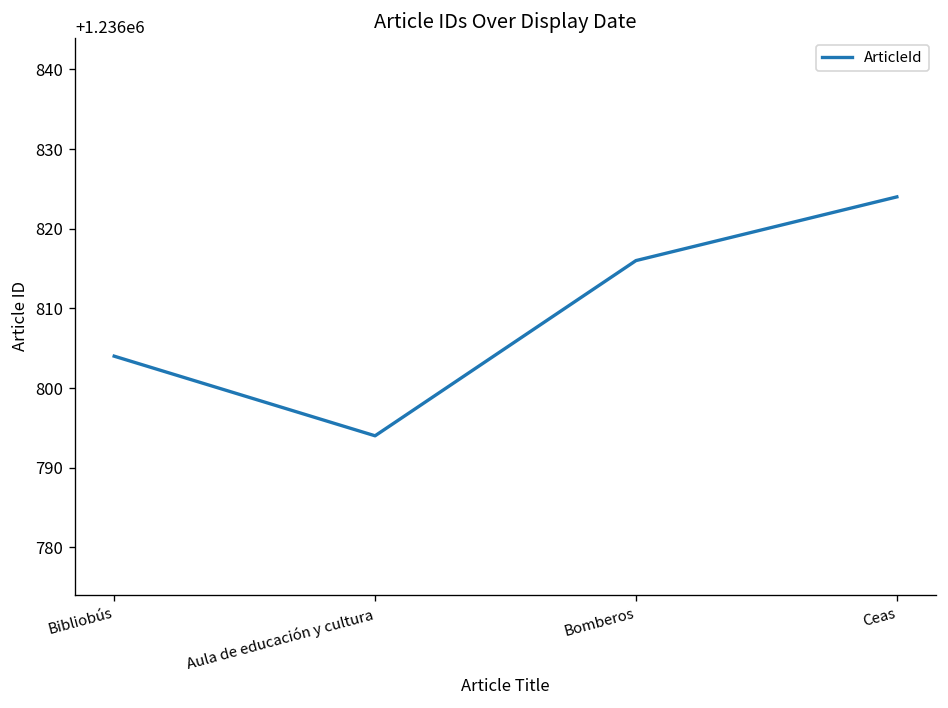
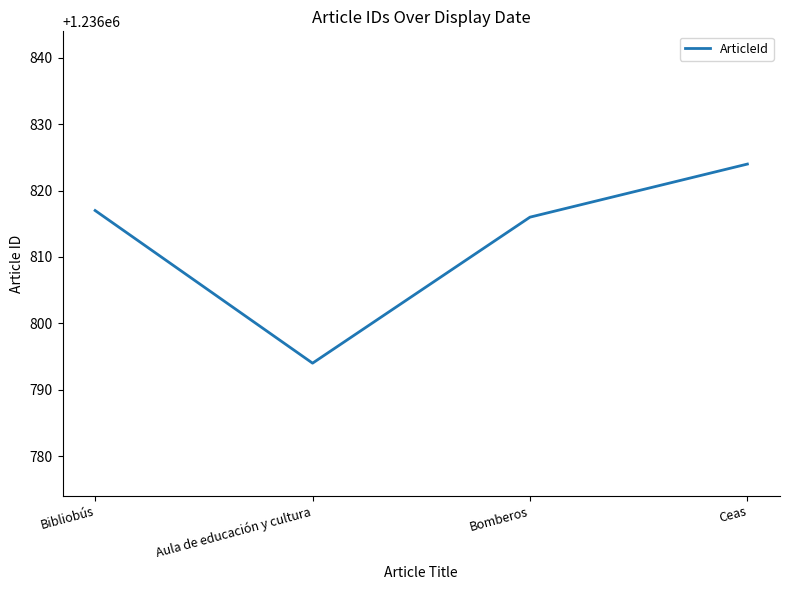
  {
-   "Bibliobús": 1236804,
+   "Bibliobús": 1236817,
    "Aula de educación y cultura": 1236794,
    "Bomberos": 1236816,
    "Ceas": 1236824
  }
